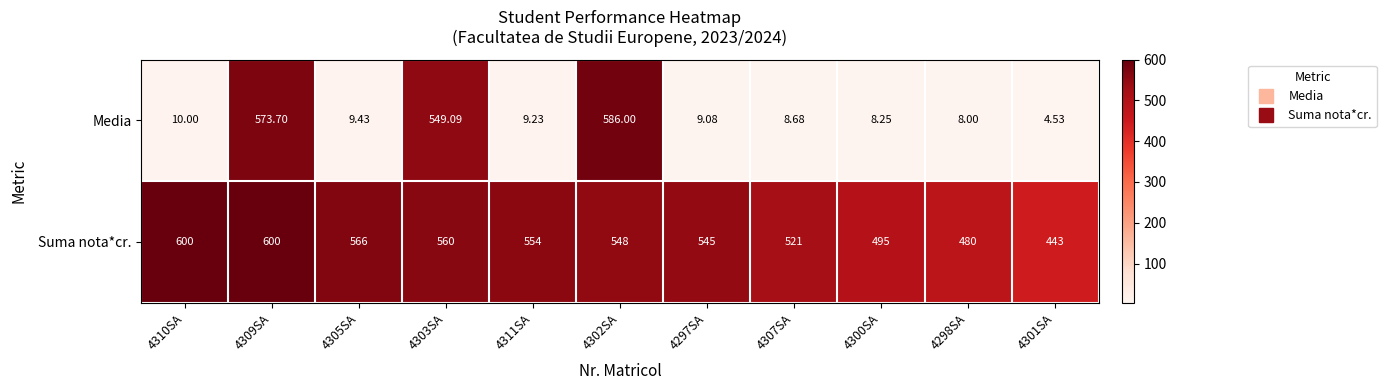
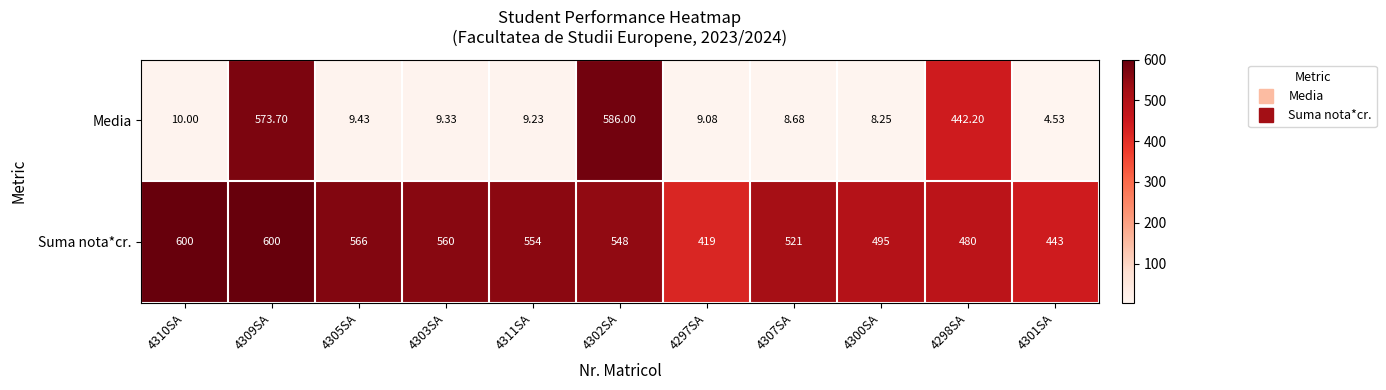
  {
    "Media": {
      "4310SA": 10.00,
      "4309SA": 573.70,
      "4305SA": 9.43,
-     "4303SA": 549.09,
+     "4303SA": 9.33,
      "4311SA": 9.23,
      "4302SA": 586.00,
      "4297SA": 9.08,
      "4307SA": 8.68,
      "4300SA": 8.25,
-     "4298SA": 8.00,
+     "4298SA": 442.20,
      "4301SA": 4.53
    },
    "Suma nota*cr.": {
      "4310SA": 600,
      "4309SA": 600,
      "4305SA": 566,
      "4303SA": 560,
      "4311SA": 554,
      "4302SA": 548,
-     "4297SA": 545,
+     "4297SA": 419,
      "4307SA": 521,
      "4300SA": 495,
      "4298SA": 480,
      "4301SA": 443
    }
  }
